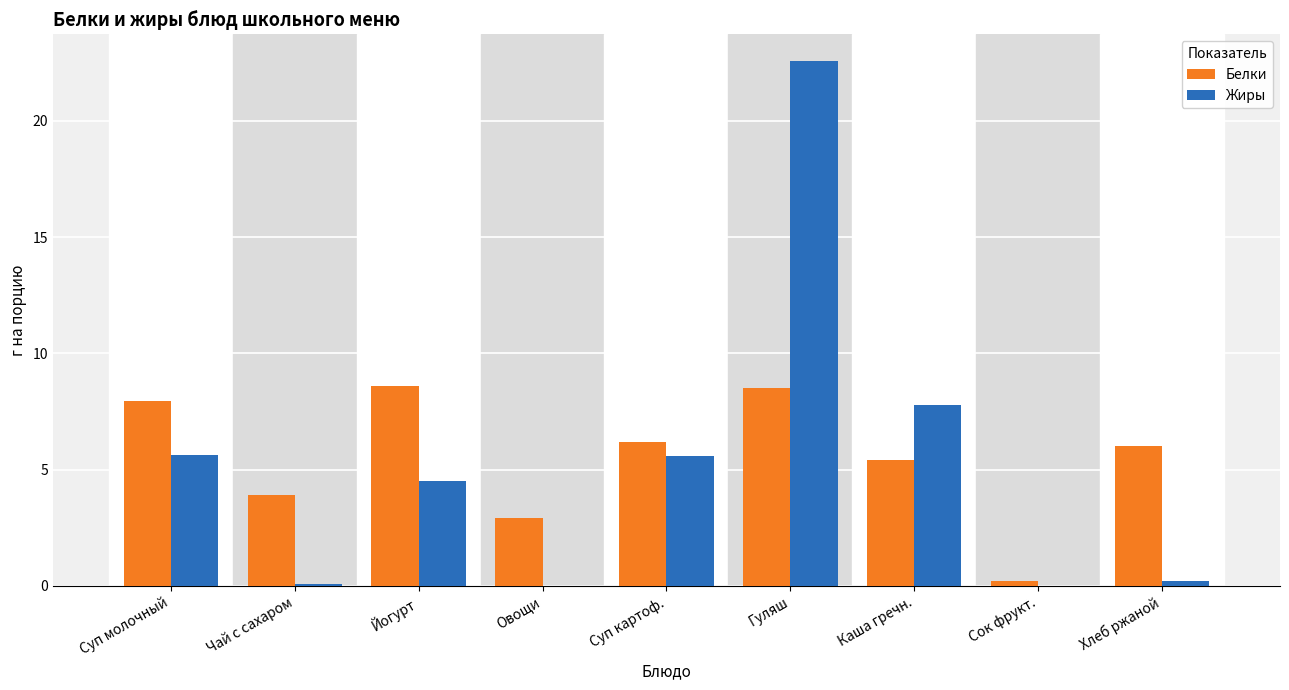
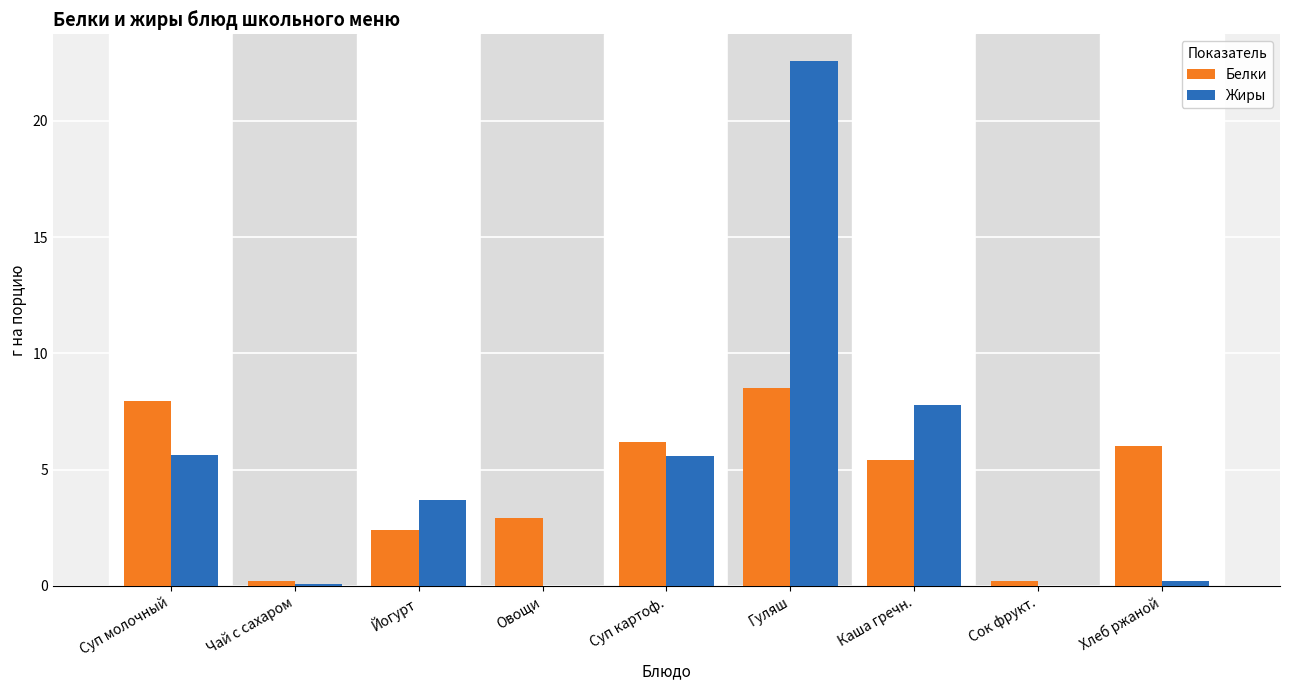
  {
    "Белки": {
      "Суп молочный": 8.0,
-     "Чай с сахаром": 3.9,
-     "Йогурт": 8.6,
+     "Чай с сахаром": 0.2,
+     "Йогурт": 2.4,
      "Овощи": 2.9,
      "Суп картоф.": 6.2,
      "Гуляш": 8.5,
      "Каша гречн.": 5.4,
      "Сок фрукт.": 0.2,
      "Хлеб ржаной": 6.0
    },
    "Жиры": {
      "Суп молочный": 5.6,
-     "Йогурт": 4.5,
+     "Йогурт": 3.7,
      "Овощи": 0.0,
      "Суп картоф.": 5.6,
      "Гуляш": 22.6,
      "Каша гречн.": 7.8,
      "Сок фрукт.": 0.0,
      "Хлеб ржаной": 0.2
    }
  }
